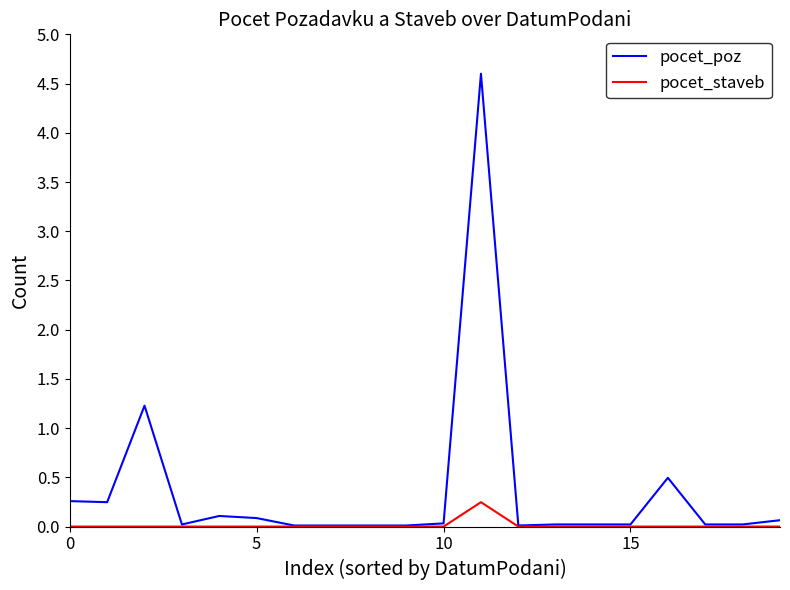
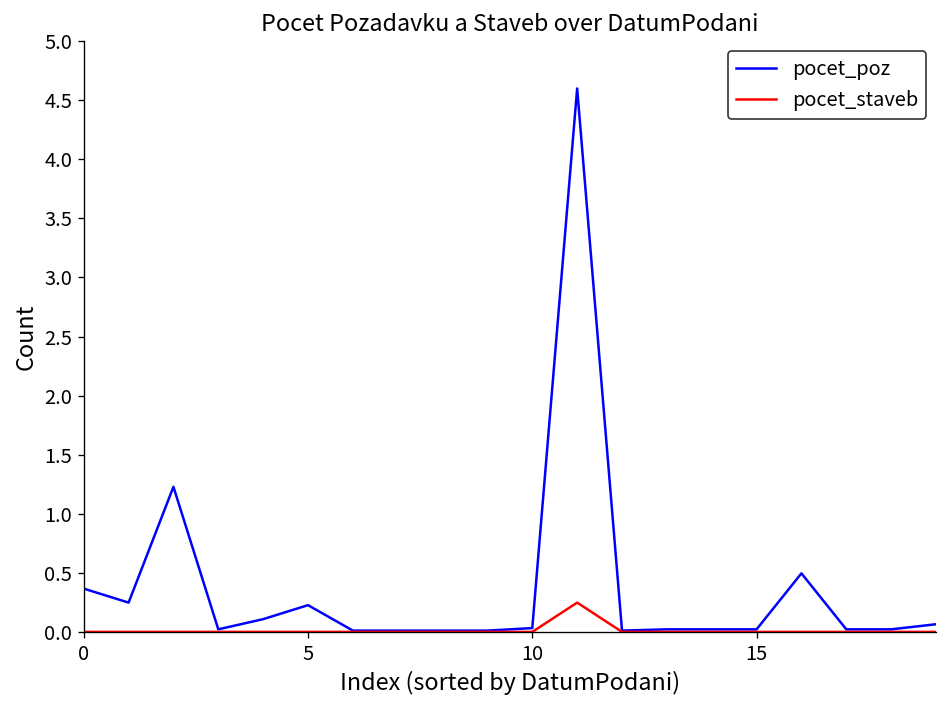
  {
    "pocet_poz": {
-     "0": 0.3,
-     "5": 0.1,
+     "0": 0.4,
+     "5": 0.2,
      "10": 0.0
    },
    "pocet_staveb": {
      "0": 0.0,
      "5": 0.0,
      "10": 0.0
    }
  }
